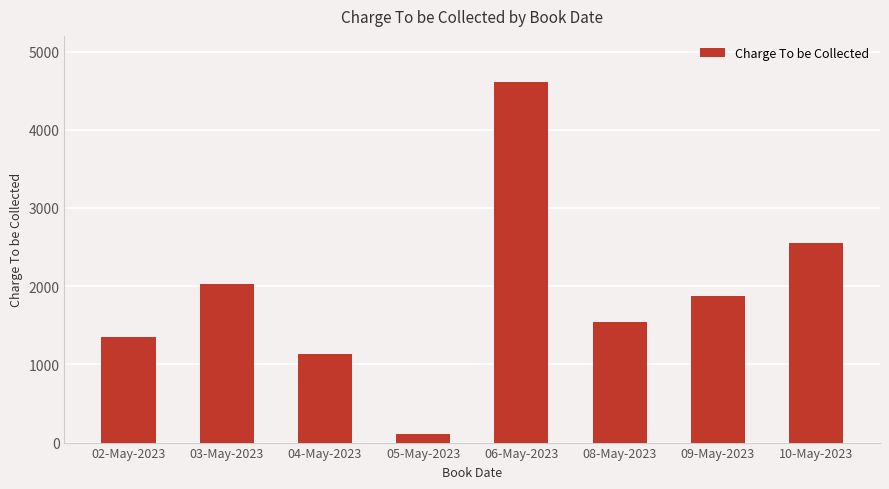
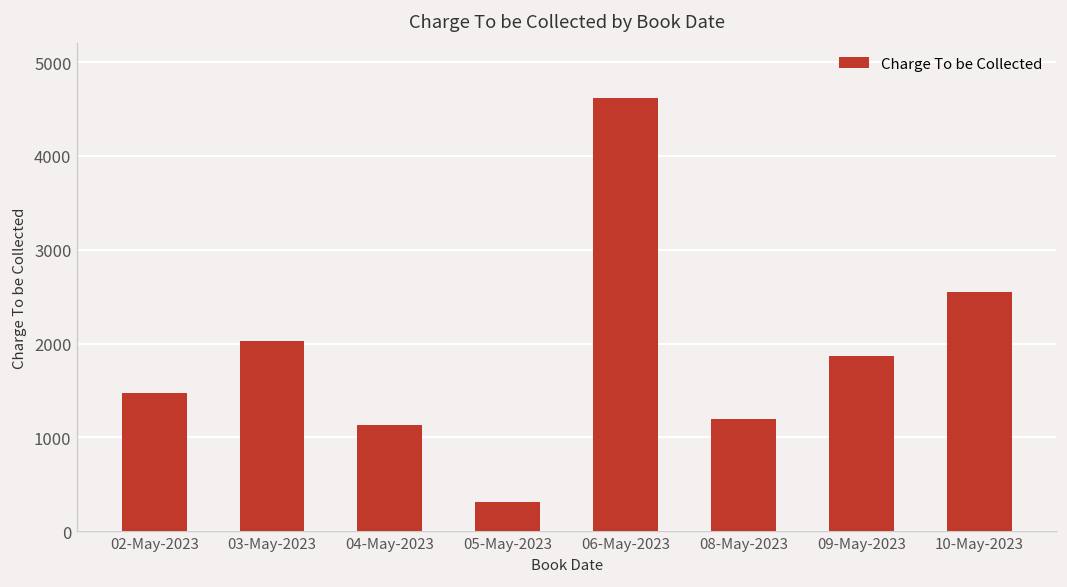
  {
-   "02-May-2023": 1300,
+   "02-May-2023": 1500,
    "03-May-2023": 2000,
    "04-May-2023": 1100,
-   "05-May-2023": 100,
+   "05-May-2023": 300,
    "06-May-2023": 4600,
-   "08-May-2023": 1500,
+   "08-May-2023": 1200,
    "09-May-2023": 1900,
    "10-May-2023": 2600
  }
